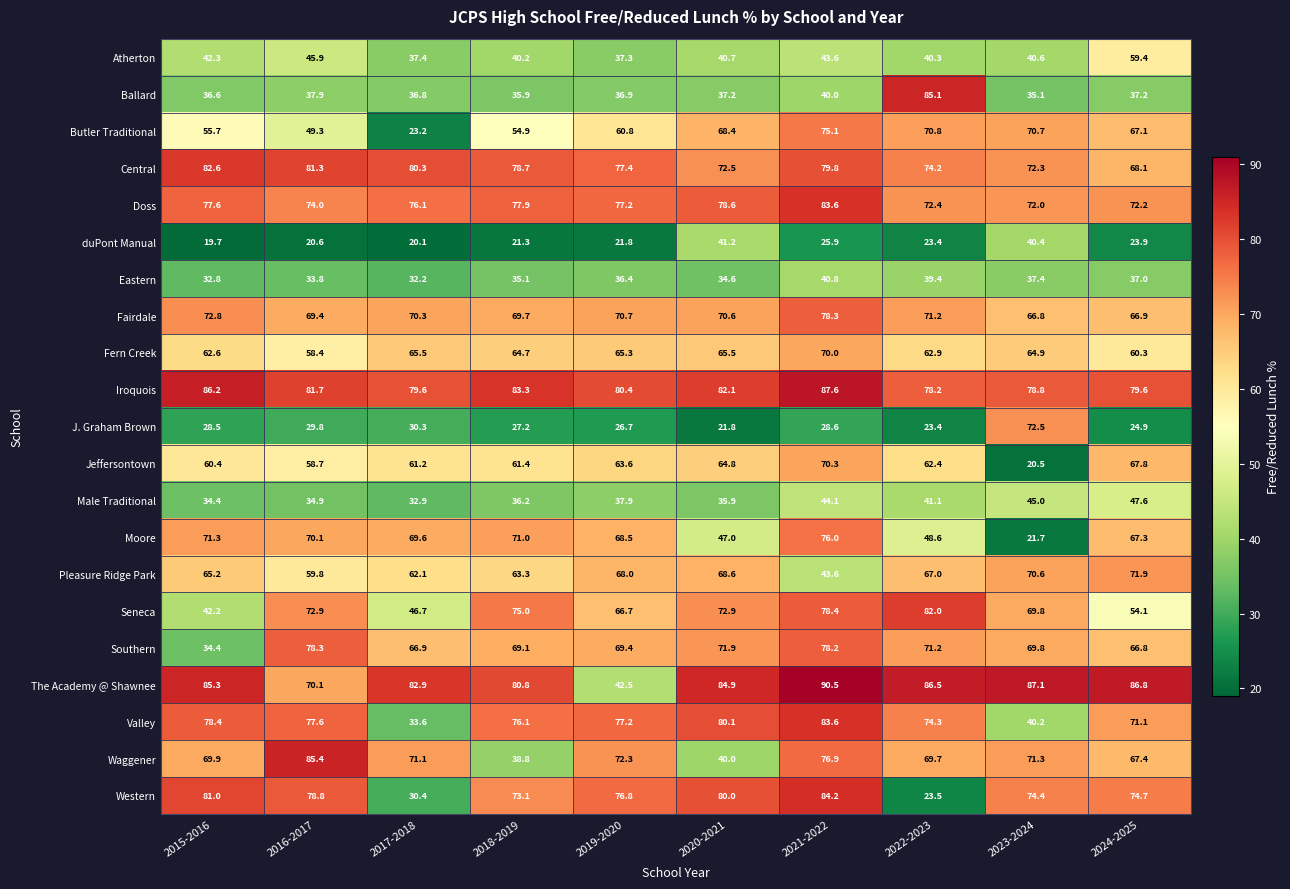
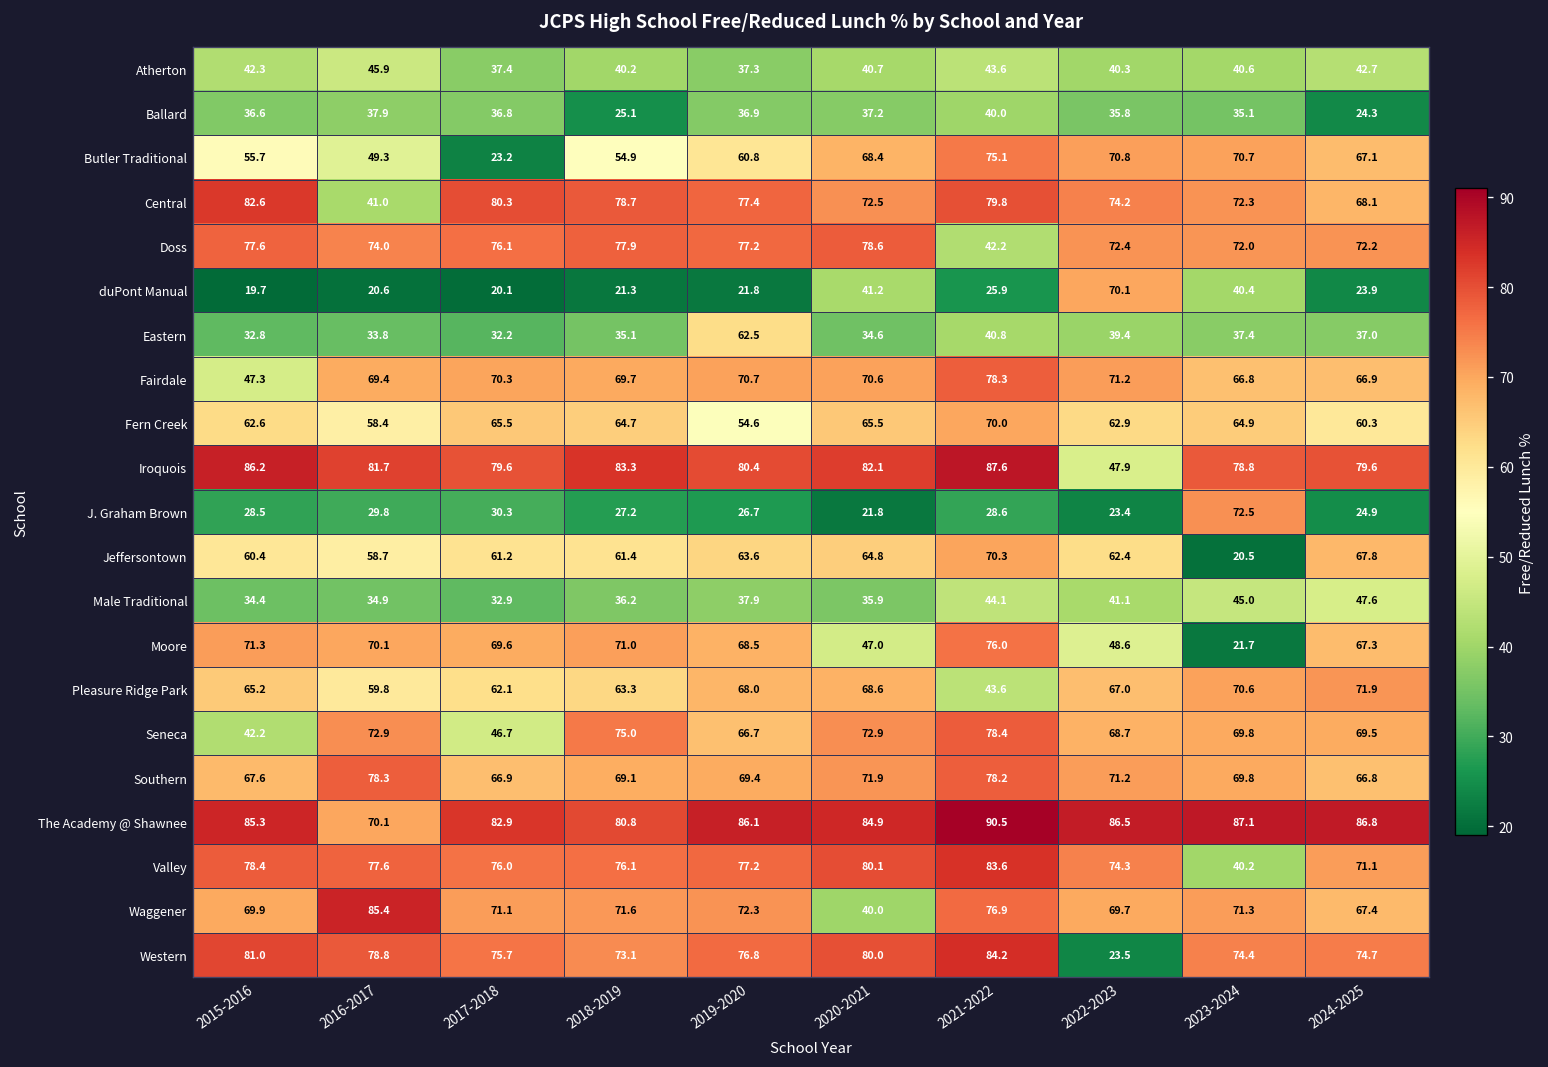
  {
    "Atherton": {
      "2015-2016": 42.3,
      "2016-2017": 45.9,
      "2017-2018": 37.4,
      "2018-2019": 40.2,
      "2019-2020": 37.3,
      "2020-2021": 40.7,
      "2021-2022": 43.6,
      "2022-2023": 40.3,
      "2023-2024": 40.6,
-     "2024-2025": 59.4
+     "2024-2025": 42.7
    },
    "Ballard": {
      "2015-2016": 36.6,
      "2016-2017": 37.9,
      "2017-2018": 36.8,
-     "2018-2019": 35.9,
+     "2018-2019": 25.1,
      "2019-2020": 36.9,
      "2020-2021": 37.2,
      "2021-2022": 40.0,
-     "2022-2023": 85.1,
+     "2022-2023": 35.8,
      "2023-2024": 35.1,
-     "2024-2025": 37.2
+     "2024-2025": 24.3
    },
    "Central": {
      "2015-2016": 82.6,
-     "2016-2017": 81.3,
+     "2016-2017": 41.0,
      "2017-2018": 80.3,
      "2018-2019": 78.7,
      "2019-2020": 77.4,
      "2020-2021": 72.5,
      "2021-2022": 79.8,
      "2022-2023": 74.2,
      "2023-2024": 72.3,
      "2024-2025": 68.1
    },
    "Doss": {
      "2015-2016": 77.6,
      "2016-2017": 74.0,
      "2017-2018": 76.1,
      "2018-2019": 77.9,
      "2019-2020": 77.2,
      "2020-2021": 78.6,
-     "2021-2022": 83.6,
+     "2021-2022": 42.2,
      "2022-2023": 72.4,
      "2023-2024": 72.0,
      "2024-2025": 72.2
    },
    "duPont Manual": {
      "2015-2016": 19.7,
      "2016-2017": 20.6,
      "2017-2018": 20.1,
      "2018-2019": 21.3,
      "2019-2020": 21.8,
      "2020-2021": 41.2,
      "2021-2022": 25.9,
-     "2022-2023": 23.4,
+     "2022-2023": 70.1,
      "2023-2024": 40.4,
      "2024-2025": 23.9
    },
    "Eastern": {
      "2015-2016": 32.8,
      "2016-2017": 33.8,
      "2017-2018": 32.2,
      "2018-2019": 35.1,
-     "2019-2020": 36.4,
+     "2019-2020": 62.5,
      "2020-2021": 34.6,
      "2021-2022": 40.8,
      "2022-2023": 39.4,
      "2023-2024": 37.4,
      "2024-2025": 37.0
    },
    "Fairdale": {
-     "2015-2016": 72.8,
+     "2015-2016": 47.3,
      "2016-2017": 69.4,
      "2017-2018": 70.3,
      "2018-2019": 69.7,
      "2019-2020": 70.7,
      "2020-2021": 70.6,
      "2021-2022": 78.3,
      "2022-2023": 71.2,
      "2023-2024": 66.8,
      "2024-2025": 66.9
    },
    "Fern Creek": {
      "2015-2016": 62.6,
      "2016-2017": 58.4,
      "2017-2018": 65.5,
      "2018-2019": 64.7,
-     "2019-2020": 65.3,
+     "2019-2020": 54.6,
      "2020-2021": 65.5,
      "2021-2022": 70.0,
      "2022-2023": 62.9,
      "2023-2024": 64.9,
      "2024-2025": 60.3
    },
    "Iroquois": {
      "2015-2016": 86.2,
      "2016-2017": 81.7,
      "2017-2018": 79.6,
      "2018-2019": 83.3,
      "2019-2020": 80.4,
      "2020-2021": 82.1,
      "2021-2022": 87.6,
-     "2022-2023": 78.2,
+     "2022-2023": 47.9,
      "2023-2024": 78.8,
      "2024-2025": 79.6
    },
    "Seneca": {
      "2015-2016": 42.2,
      "2016-2017": 72.9,
      "2017-2018": 46.7,
      "2018-2019": 75.0,
      "2019-2020": 66.7,
      "2020-2021": 72.9,
      "2021-2022": 78.4,
-     "2022-2023": 82.0,
+     "2022-2023": 68.7,
      "2023-2024": 69.8,
-     "2024-2025": 54.1
+     "2024-2025": 69.5
    },
    "Southern": {
-     "2015-2016": 34.4,
+     "2015-2016": 67.6,
      "2016-2017": 78.3,
      "2017-2018": 66.9,
      "2018-2019": 69.1,
      "2019-2020": 69.4,
      "2020-2021": 71.9,
      "2021-2022": 78.2,
      "2022-2023": 71.2,
      "2023-2024": 69.8,
      "2024-2025": 66.8
    },
    "The Academy @ Shawnee": {
      "2015-2016": 85.3,
      "2016-2017": 70.1,
      "2017-2018": 82.9,
      "2018-2019": 80.8,
-     "2019-2020": 42.5,
+     "2019-2020": 86.1,
      "2020-2021": 84.9,
      "2021-2022": 90.5,
      "2022-2023": 86.5,
      "2023-2024": 87.1,
      "2024-2025": 86.8
    },
    "Valley": {
      "2015-2016": 78.4,
      "2016-2017": 77.6,
-     "2017-2018": 33.6,
+     "2017-2018": 76.0,
      "2018-2019": 76.1,
      "2019-2020": 77.2,
      "2020-2021": 80.1,
      "2021-2022": 83.6,
      "2022-2023": 74.3,
      "2023-2024": 40.2,
      "2024-2025": 71.1
    },
    "Waggener": {
      "2015-2016": 69.9,
      "2016-2017": 85.4,
      "2017-2018": 71.1,
-     "2018-2019": 38.8,
+     "2018-2019": 71.6,
      "2019-2020": 72.3,
      "2020-2021": 40.0,
      "2021-2022": 76.9,
      "2022-2023": 69.7,
      "2023-2024": 71.3,
      "2024-2025": 67.4
    },
    "Western": {
      "2015-2016": 81.0,
      "2016-2017": 78.8,
-     "2017-2018": 30.4,
+     "2017-2018": 75.7,
      "2018-2019": 73.1,
      "2019-2020": 76.8,
      "2020-2021": 80.0,
      "2021-2022": 84.2,
      "2022-2023": 23.5,
      "2023-2024": 74.4,
      "2024-2025": 74.7
    }
  }
